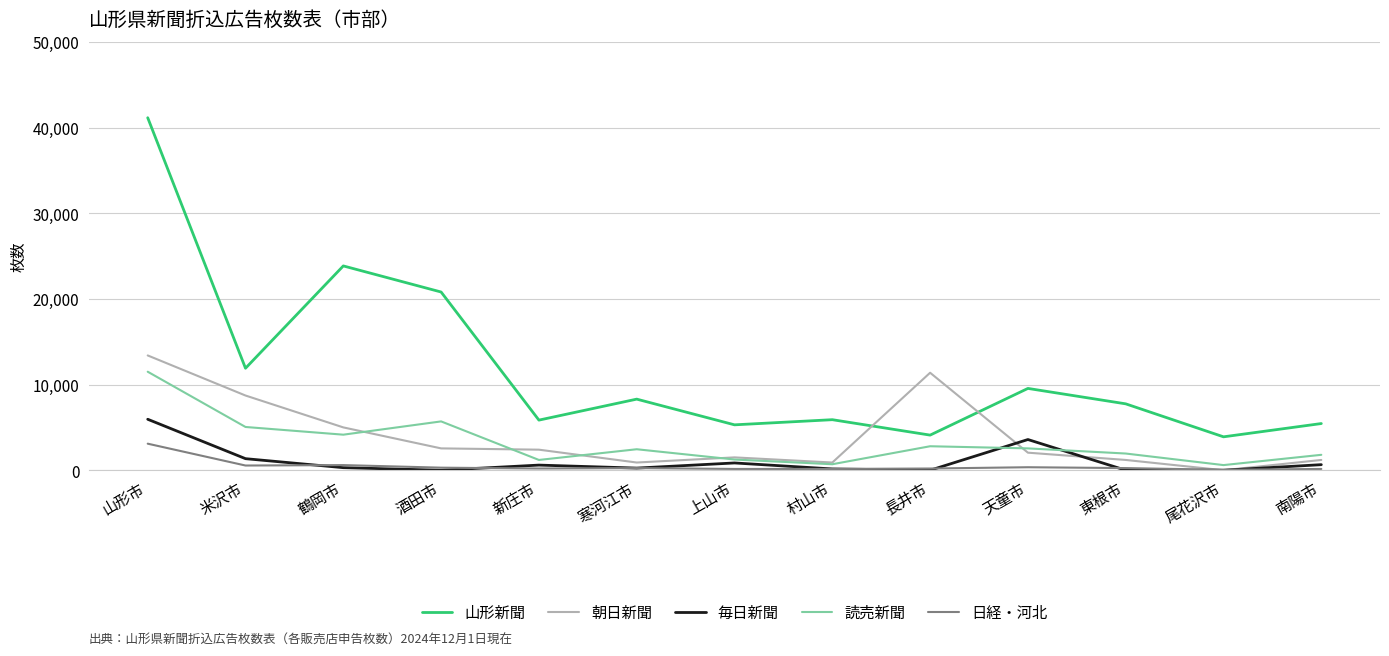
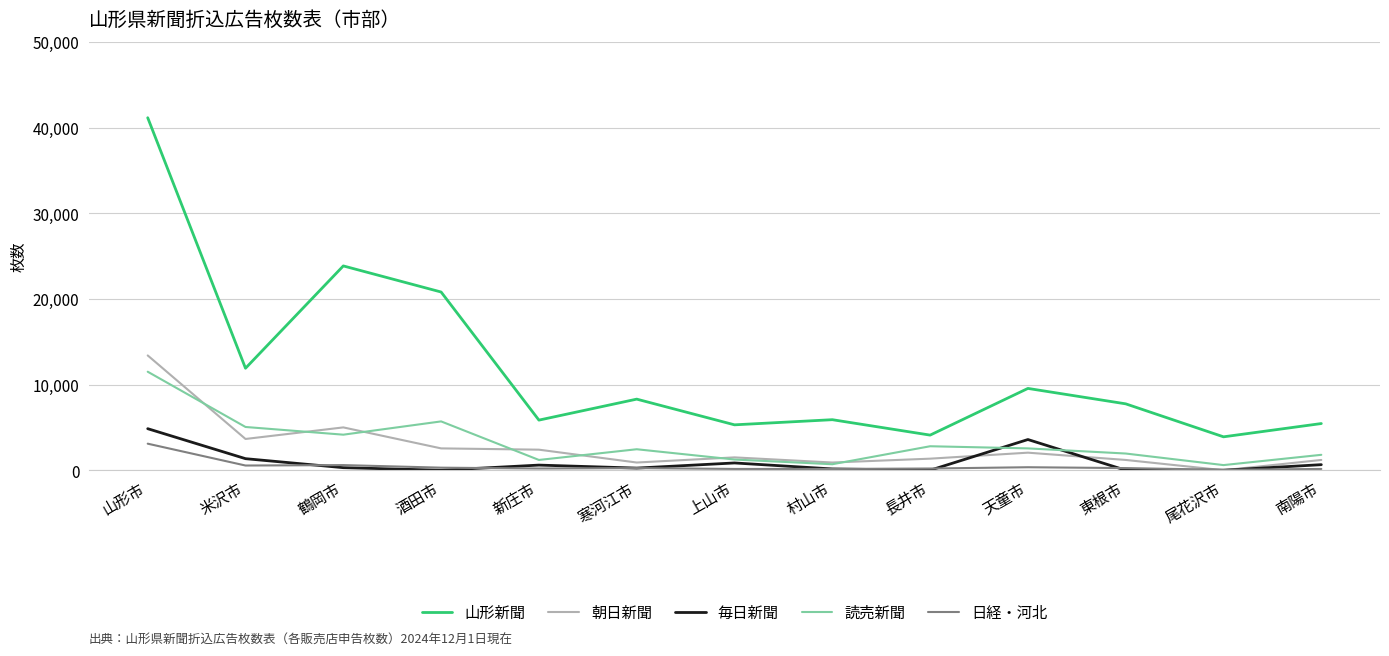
  {
    "山形新聞": {
      "山形市": "41,000",
      "米沢市": "12,000",
      "鶴岡市": "24,000",
      "酒田市": "21,000",
      "新庄市": "6,000",
      "寒河江市": "8,000",
      "上山市": "5,000",
      "村山市": "6,000",
      "長井市": "4,000",
      "天童市": "10,000",
      "東根市": "8,000",
      "尾花沢市": "4,000",
      "南陽市": "5,000"
    },
    "朝日新聞": {
      "山形市": "13,000",
-     "米沢市": "9,000",
+     "米沢市": "4,000",
      "鶴岡市": "5,000",
      "酒田市": "3,000",
      "新庄市": "2,000",
      "寒河江市": "1,000",
-     "長井市": "11,000",
+     "長井市": "1,000",
      "天童市": "2,000",
      "東根市": "1,000",
      "南陽市": "1,000"
    },
    "毎日新聞": {
-     "山形市": "6,000",
+     "山形市": "5,000",
      "米沢市": "1,000",
      "酒田市": "0",
      "新庄市": "1,000",
      "上山市": "1,000",
      "天童市": "4,000",
      "南陽市": "1,000"
    },
    "読売新聞": {
      "山形市": "12,000",
      "米沢市": "5,000",
      "鶴岡市": "4,000",
      "酒田市": "6,000",
      "新庄市": "1,000",
      "寒河江市": "2,000",
      "長井市": "3,000",
      "天童市": "3,000",
      "東根市": "2,000",
      "尾花沢市": "1,000",
      "南陽市": "2,000"
    },
    "日経・河北": {
      "山形市": "3,000",
      "米沢市": "1,000",
      "酒田市": "0",
      "新庄市": "0",
      "上山市": "0",
      "天童市": "0",
      "南陽市": "0"
    }
  }
